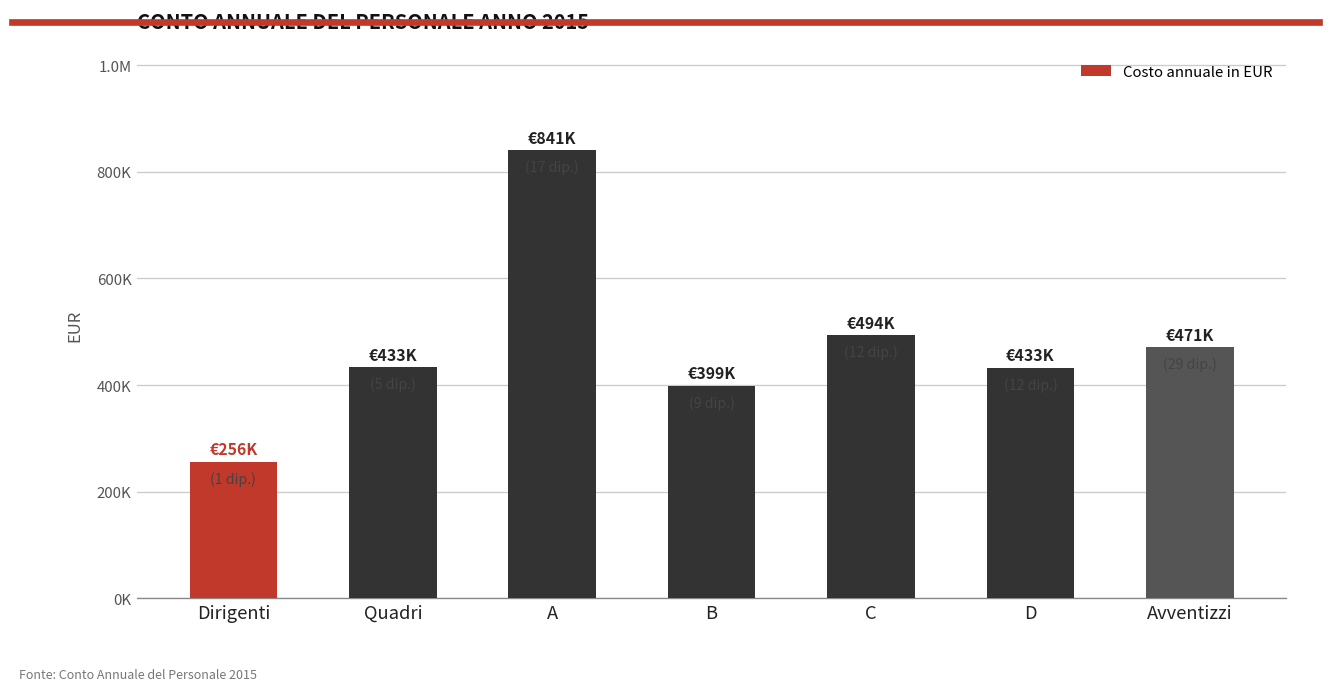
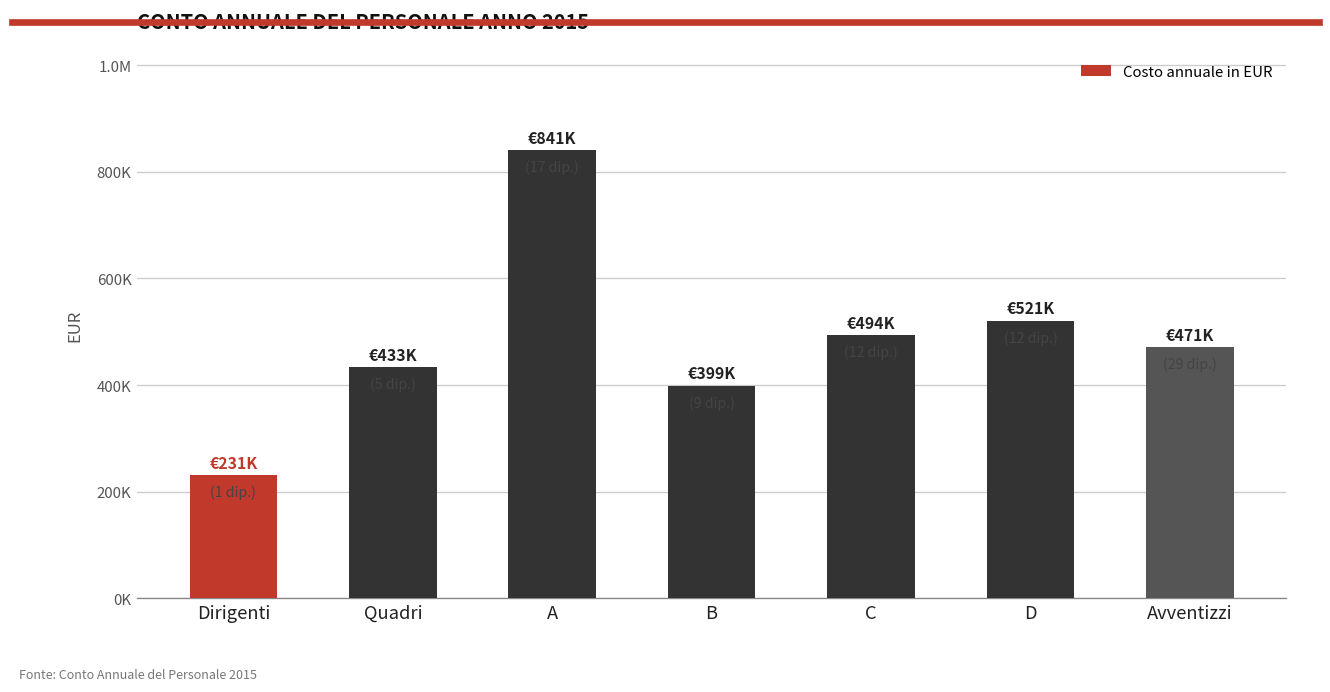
  {
-   "Dirigenti": "€256K",
+   "Dirigenti": "€231K",
    "Quadri": "€433K",
    "A": "€841K",
    "B": "€399K",
    "C": "€494K",
-   "D": "€433K",
+   "D": "€521K",
    "Avventizzi": "€471K"
  }
